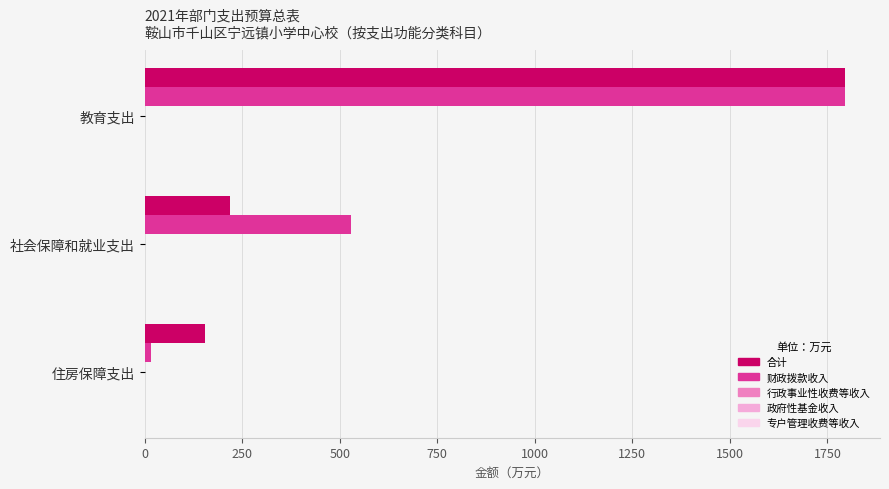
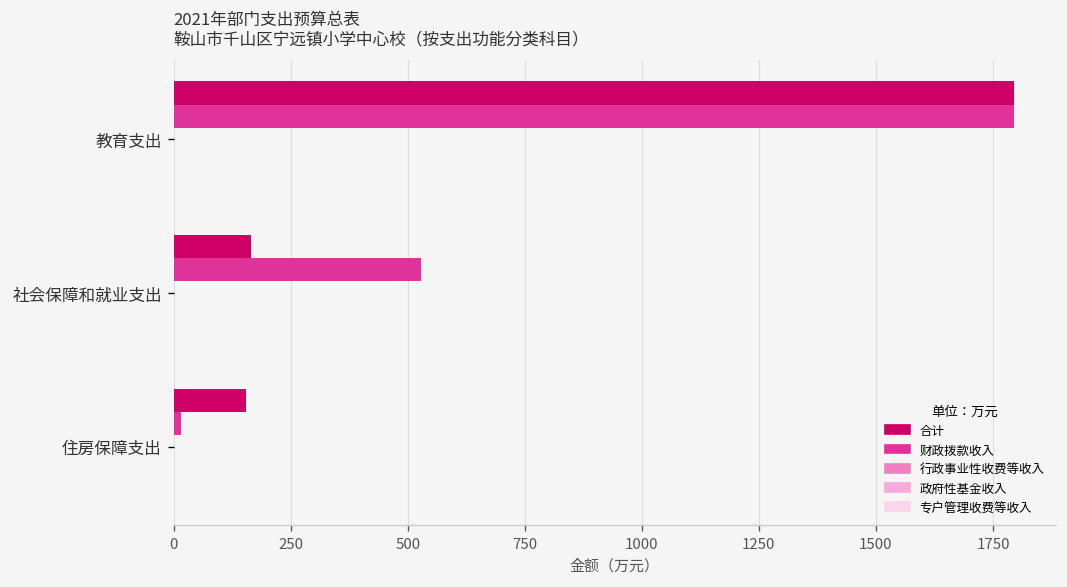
  {
    "合计": {
      "教育支出": 1800,
-     "社会保障和就业支出": 220,
+     "社会保障和就业支出": 170,
      "住房保障支出": 160
    },
    "财政拨款收入": {
      "教育支出": 1800,
      "社会保障和就业支出": 530,
      "住房保障支出": 20
    }
  }
